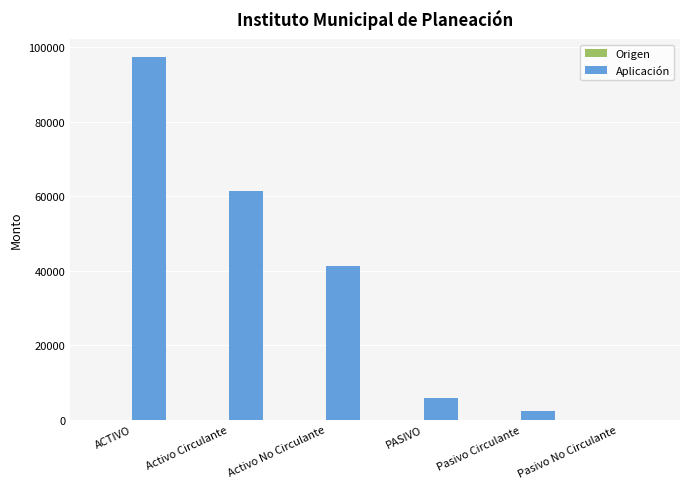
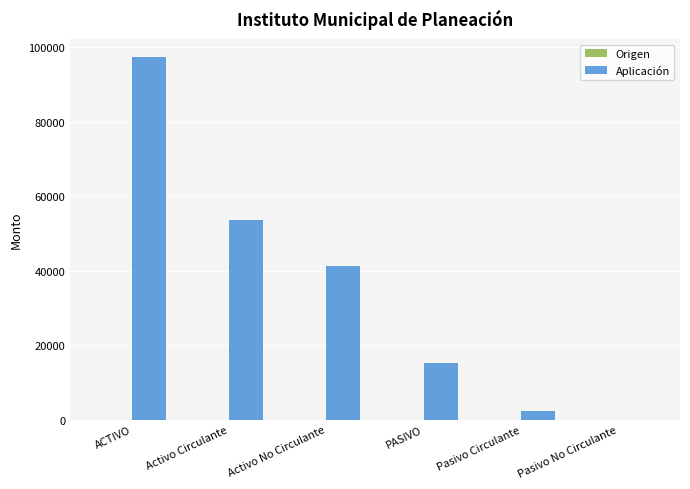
  {
    "Origen": {
      "ACTIVO": 0,
      "Activo Circulante": 0,
      "Activo No Circulante": 0,
      "PASIVO": 0,
      "Pasivo Circulante": 0,
      "Pasivo No Circulante": 0
    },
    "Aplicación": {
      "ACTIVO": 97000,
-     "Activo Circulante": 61000,
+     "Activo Circulante": 53000,
      "Activo No Circulante": 41000,
-     "PASIVO": 6000,
+     "PASIVO": 15000,
      "Pasivo Circulante": 2000,
      "Pasivo No Circulante": 0
    }
  }
